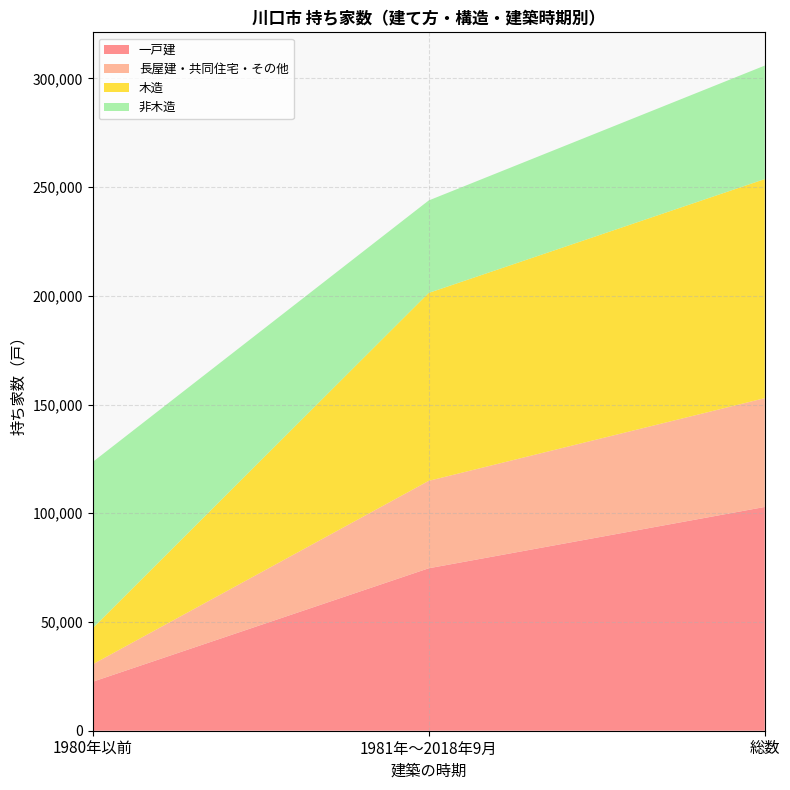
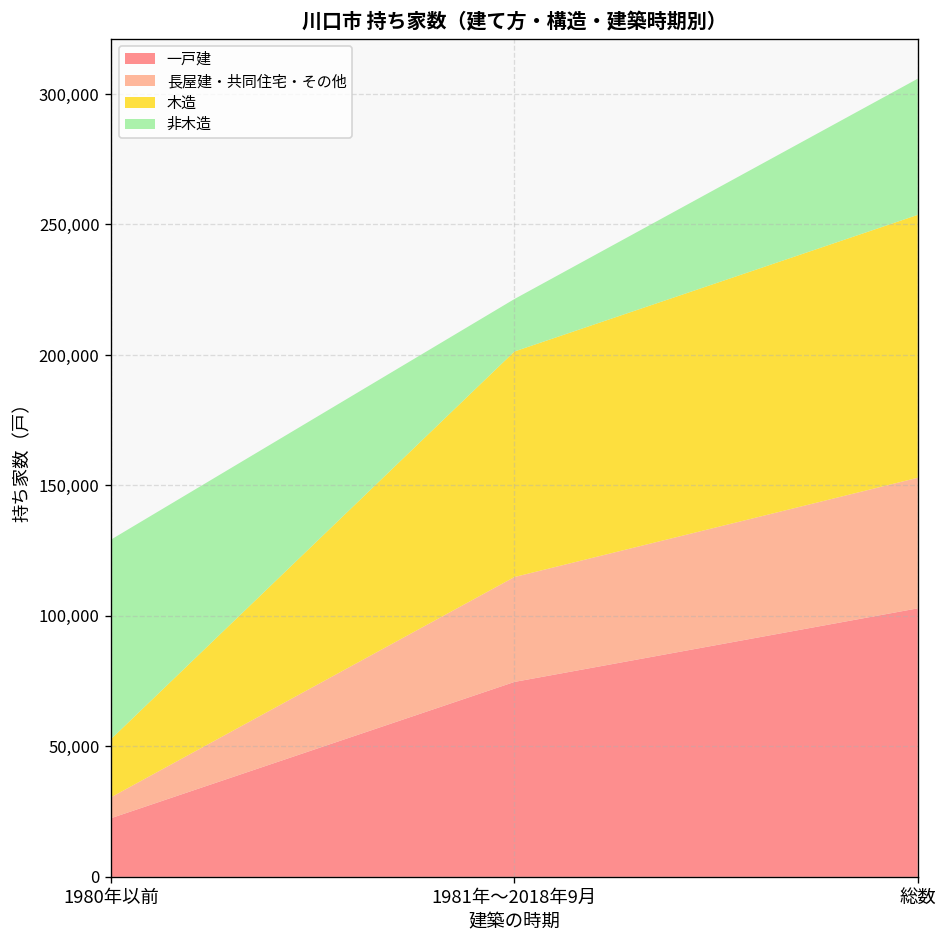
  {
    "木造": {
-     "1980年以前": "17,000",
+     "1980年以前": "22,000",
      "1981年～2018年9月": "86,000",
      "総数": "101,000"
    },
    "非木造": {
      "1980年以前": "76,000",
-     "1981年～2018年9月": "43,000",
+     "1981年～2018年9月": "20,000",
      "総数": "52,000"
    }
  }
